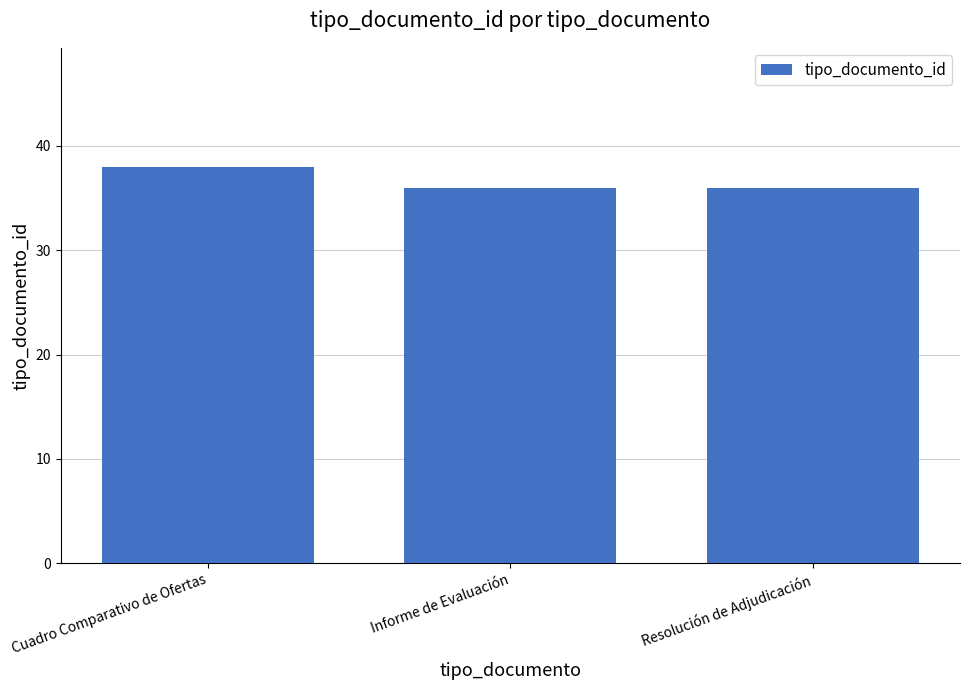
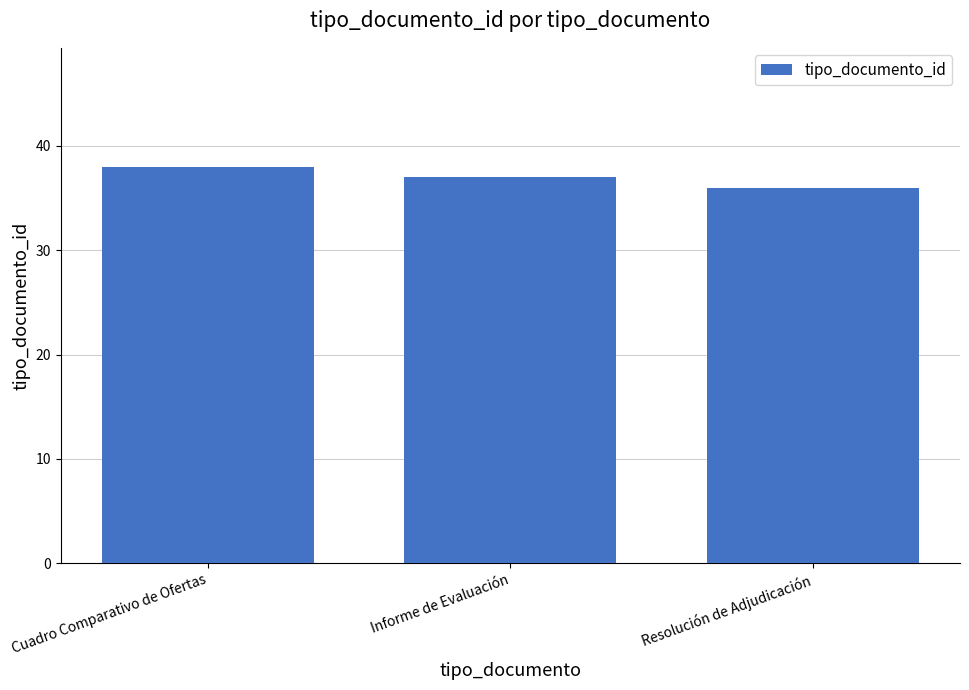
  {
    "Cuadro Comparativo de Ofertas": 38,
-   "Informe de Evaluación": 36,
+   "Informe de Evaluación": 37,
    "Resolución de Adjudicación": 36
  }
